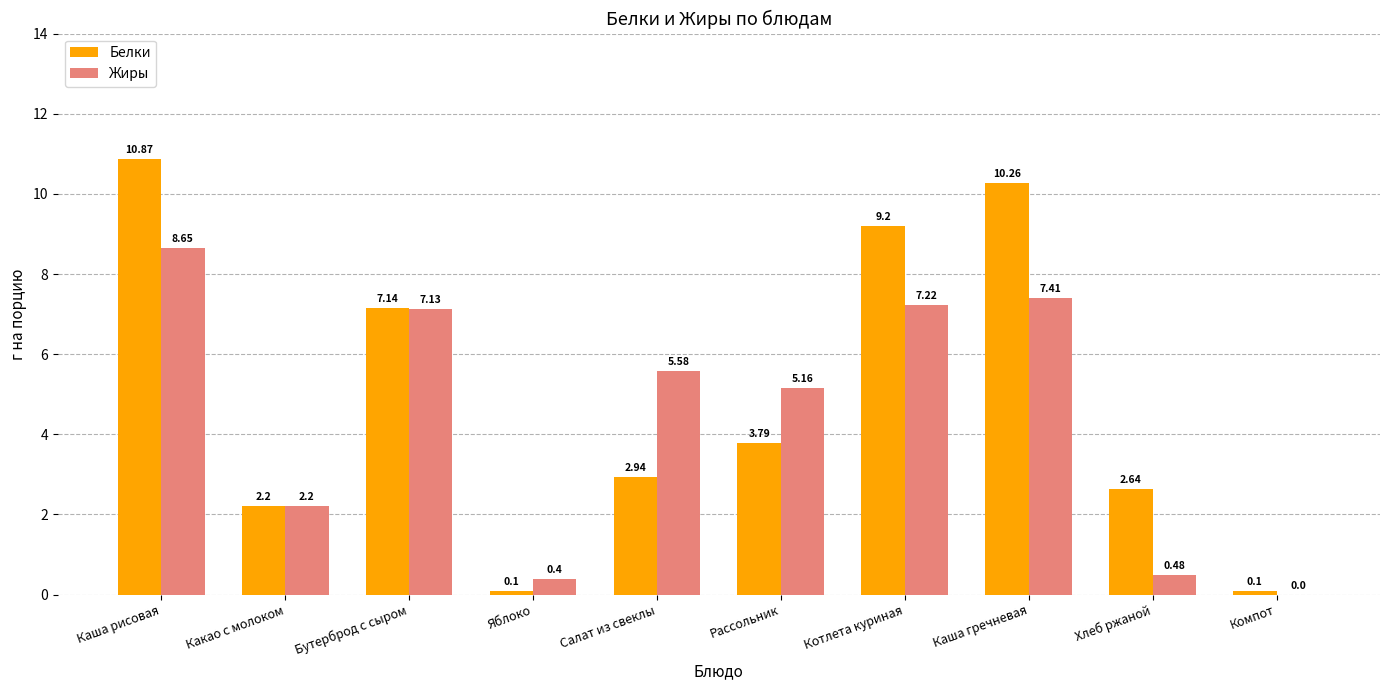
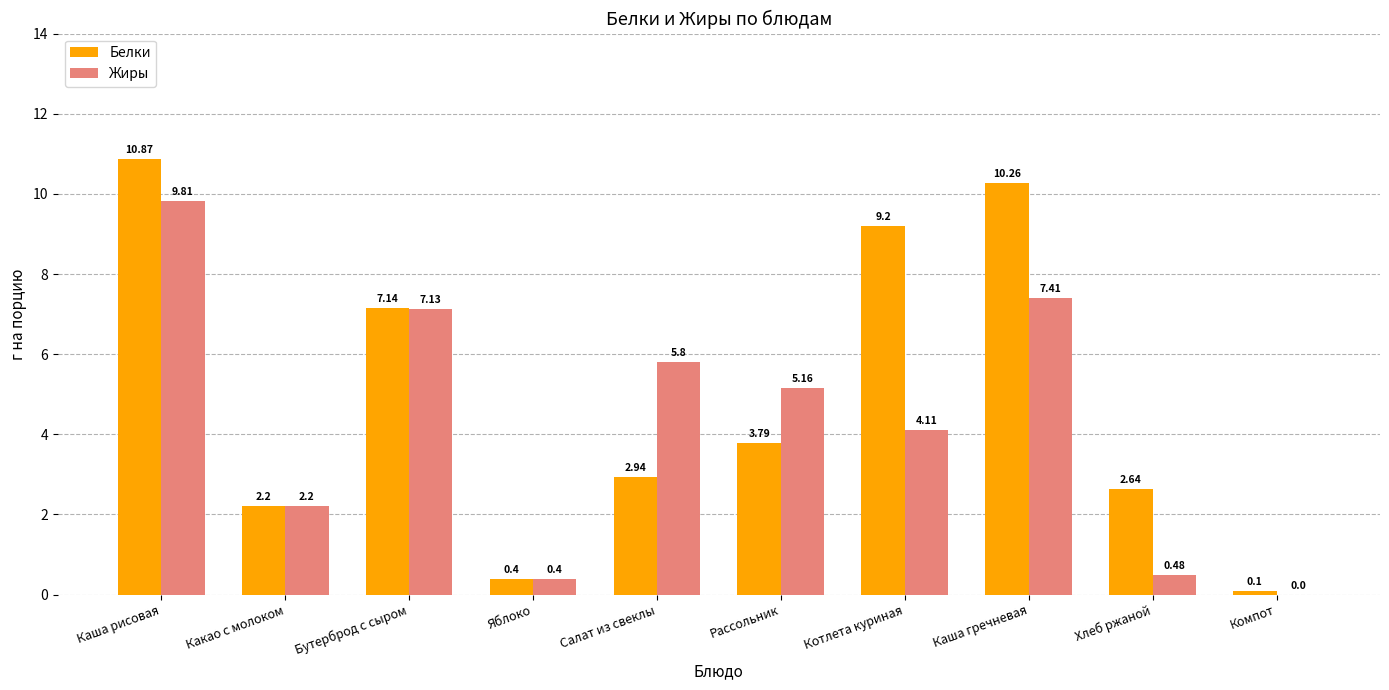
  {
    "Белки": {
      "Каша рисовая": 10.87,
      "Какао с молоком": 2.2,
      "Бутерброд с сыром": 7.14,
-     "Яблоко": 0.1,
+     "Яблоко": 0.4,
      "Салат из свеклы": 2.94,
      "Рассольник": 3.79,
      "Котлета куриная": 9.2,
      "Каша гречневая": 10.26,
      "Хлеб ржаной": 2.64,
      "Компот": 0.1
    },
    "Жиры": {
-     "Каша рисовая": 8.65,
+     "Каша рисовая": 9.81,
      "Какао с молоком": 2.2,
      "Бутерброд с сыром": 7.13,
      "Яблоко": 0.4,
-     "Салат из свеклы": 5.58,
+     "Салат из свеклы": 5.8,
      "Рассольник": 5.16,
-     "Котлета куриная": 7.22,
+     "Котлета куриная": 4.11,
      "Каша гречневая": 7.41,
      "Хлеб ржаной": 0.48,
      "Компот": 0.0
    }
  }
